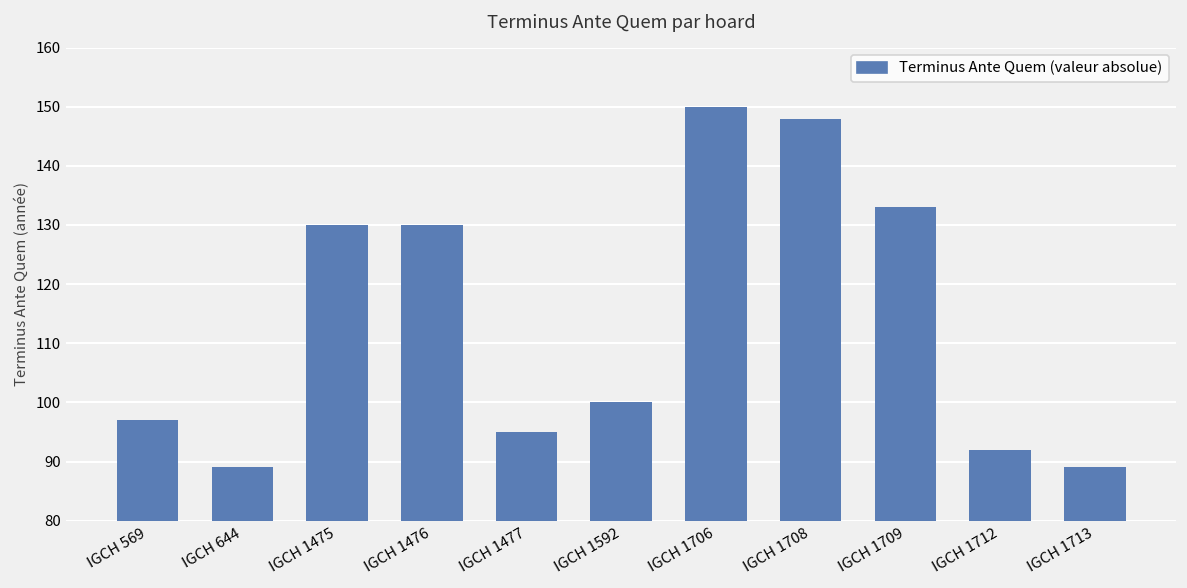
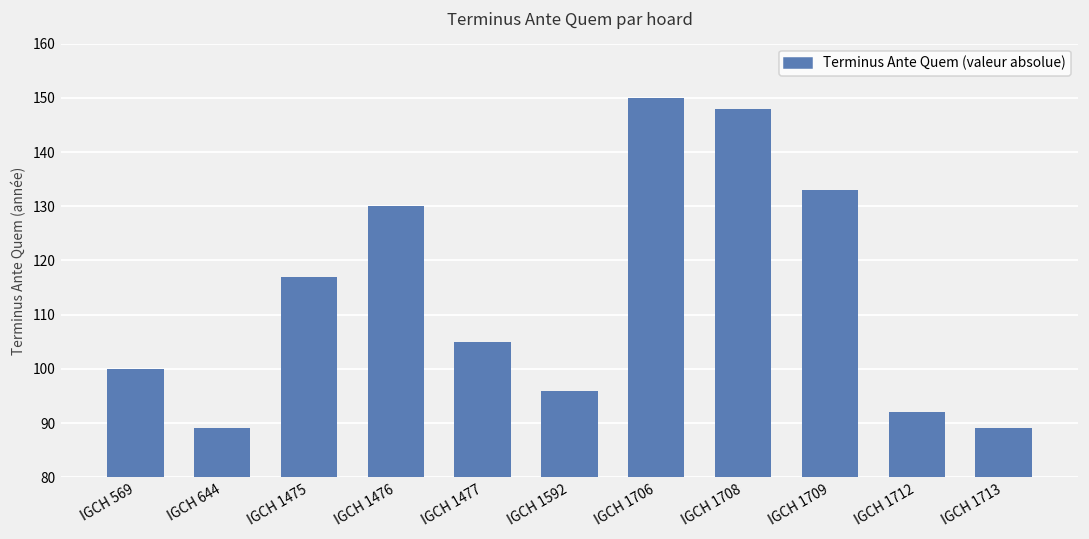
  {
-   "IGCH 569": 97,
+   "IGCH 569": 100,
    "IGCH 644": 89,
-   "IGCH 1475": 130,
+   "IGCH 1475": 117,
    "IGCH 1476": 130,
-   "IGCH 1477": 95,
-   "IGCH 1592": 100,
+   "IGCH 1477": 105,
+   "IGCH 1592": 96,
    "IGCH 1706": 150,
    "IGCH 1708": 148,
    "IGCH 1709": 133,
    "IGCH 1712": 92,
    "IGCH 1713": 89
  }
